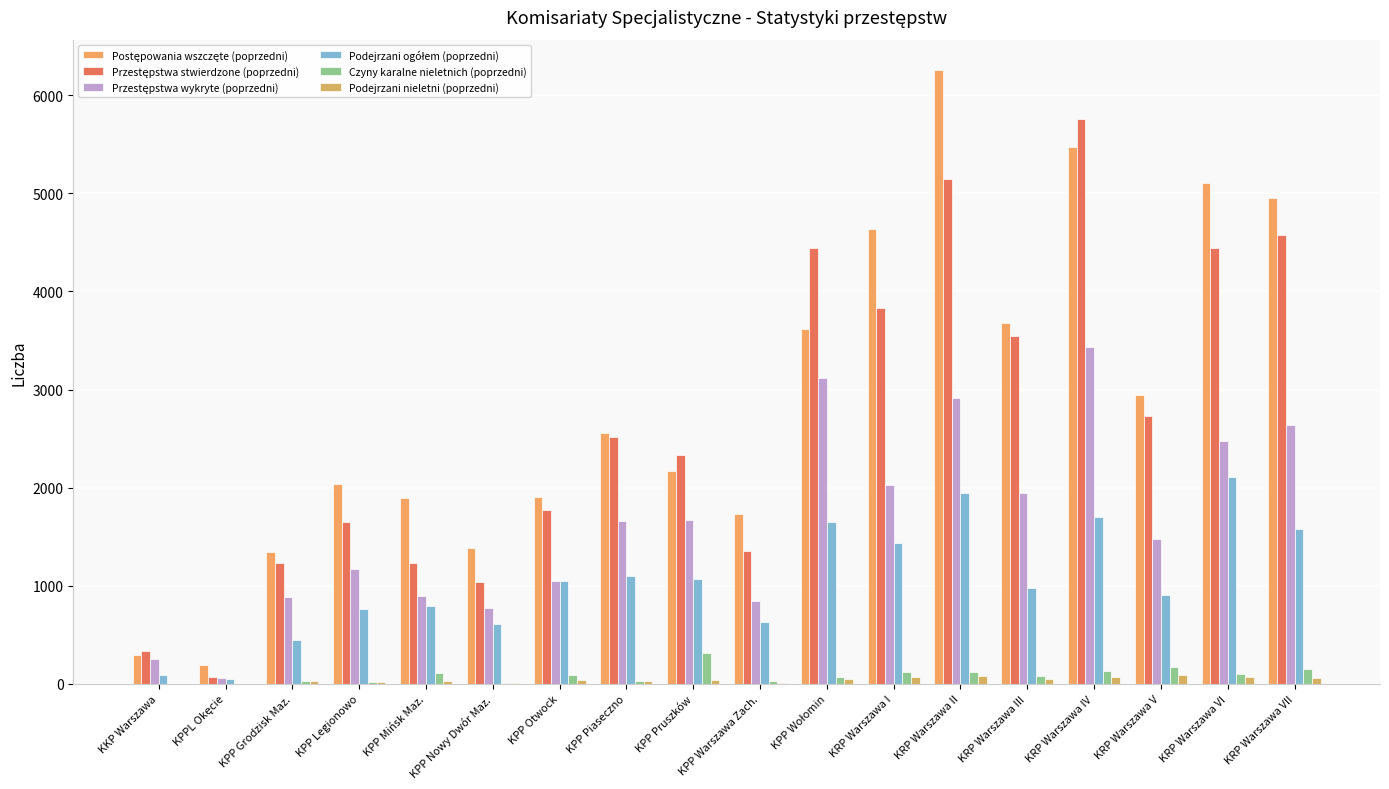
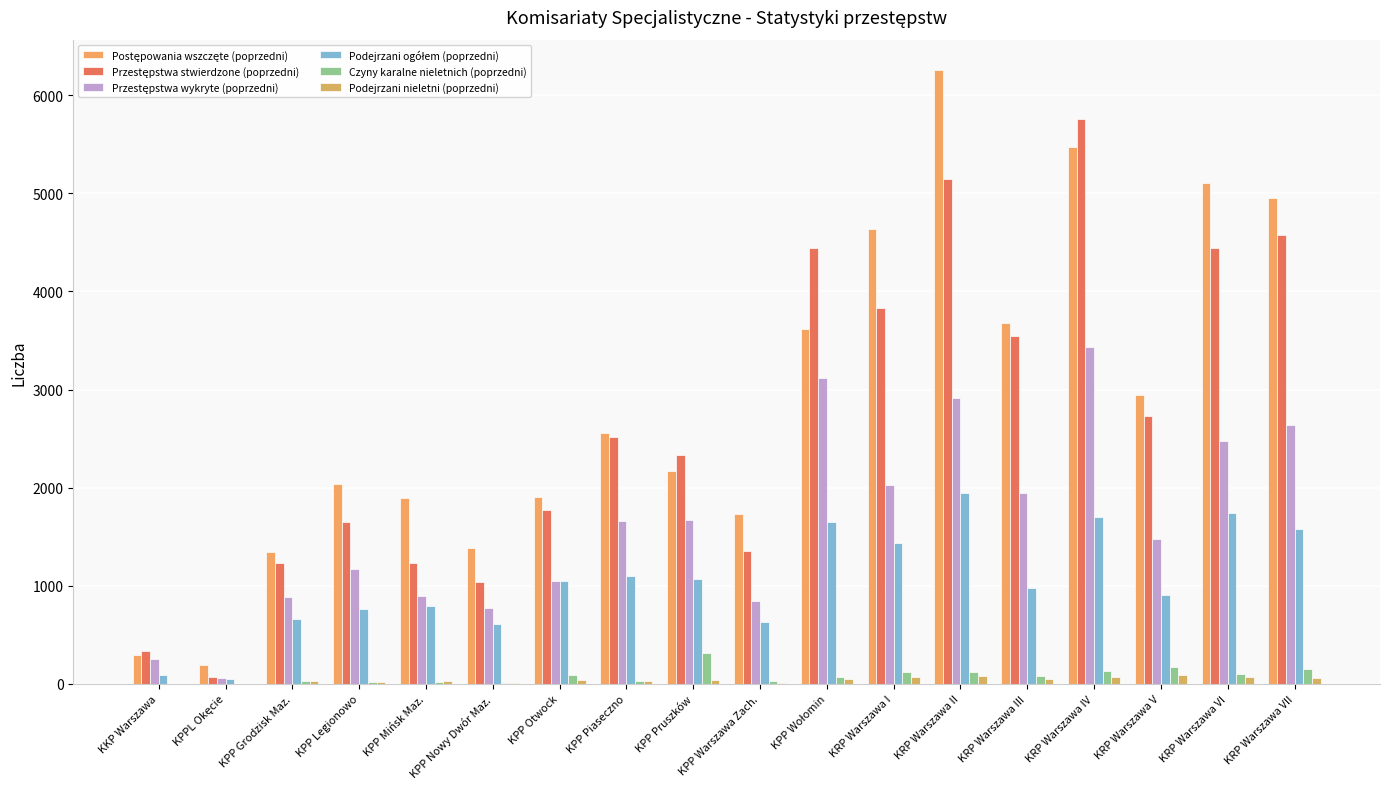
  {
    "Przestępstwa wykryte (poprzedni)": {
      "KKP Warszawa": 300,
      "KPPL Okęcie": 100,
      "KPP Grodzisk Maz.": 900,
      "KPP Legionowo": 1200,
      "KPP Mińsk Maz.": 900,
      "KPP Nowy Dwór Maz.": 800,
      "KPP Otwock": 1100,
      "KPP Piaseczno": 1700,
      "KPP Pruszków": 1700,
      "KPP Warszawa Zach.": 800,
      "KPP Wołomin": 3100,
      "KRP Warszawa I": 2000,
      "KRP Warszawa II": 2900,
      "KRP Warszawa III": 1900,
      "KRP Warszawa IV": 3400,
      "KRP Warszawa V": 1500,
      "KRP Warszawa VI": 2500,
      "KRP Warszawa VII": 2600
    },
    "Podejrzani ogółem (poprzedni)": {
      "KKP Warszawa": 100,
      "KPPL Okęcie": 100,
-     "KPP Grodzisk Maz.": 400,
+     "KPP Grodzisk Maz.": 700,
      "KPP Legionowo": 800,
      "KPP Mińsk Maz.": 800,
      "KPP Nowy Dwór Maz.": 600,
      "KPP Otwock": 1000,
      "KPP Piaseczno": 1100,
      "KPP Pruszków": 1100,
      "KPP Warszawa Zach.": 600,
      "KPP Wołomin": 1700,
      "KRP Warszawa I": 1400,
      "KRP Warszawa II": 1900,
      "KRP Warszawa III": 1000,
      "KRP Warszawa IV": 1700,
      "KRP Warszawa V": 900,
-     "KRP Warszawa VI": 2100,
+     "KRP Warszawa VI": 1700,
      "KRP Warszawa VII": 1600
    },
    "Czyny karalne nieletnich (poprzedni)": {
      "KPPL Okęcie": 0,
      "KPP Grodzisk Maz.": 0,
-     "KPP Mińsk Maz.": 100,
+     "KPP Mińsk Maz.": 0,
      "KPP Otwock": 100,
      "KPP Piaseczno": 0,
      "KPP Pruszków": 300,
      "KPP Warszawa Zach.": 0,
      "KPP Wołomin": 100,
      "KRP Warszawa I": 100,
      "KRP Warszawa II": 100,
      "KRP Warszawa III": 100,
      "KRP Warszawa IV": 100,
      "KRP Warszawa V": 200,
      "KRP Warszawa VI": 100,
      "KRP Warszawa VII": 200
    }
  }
